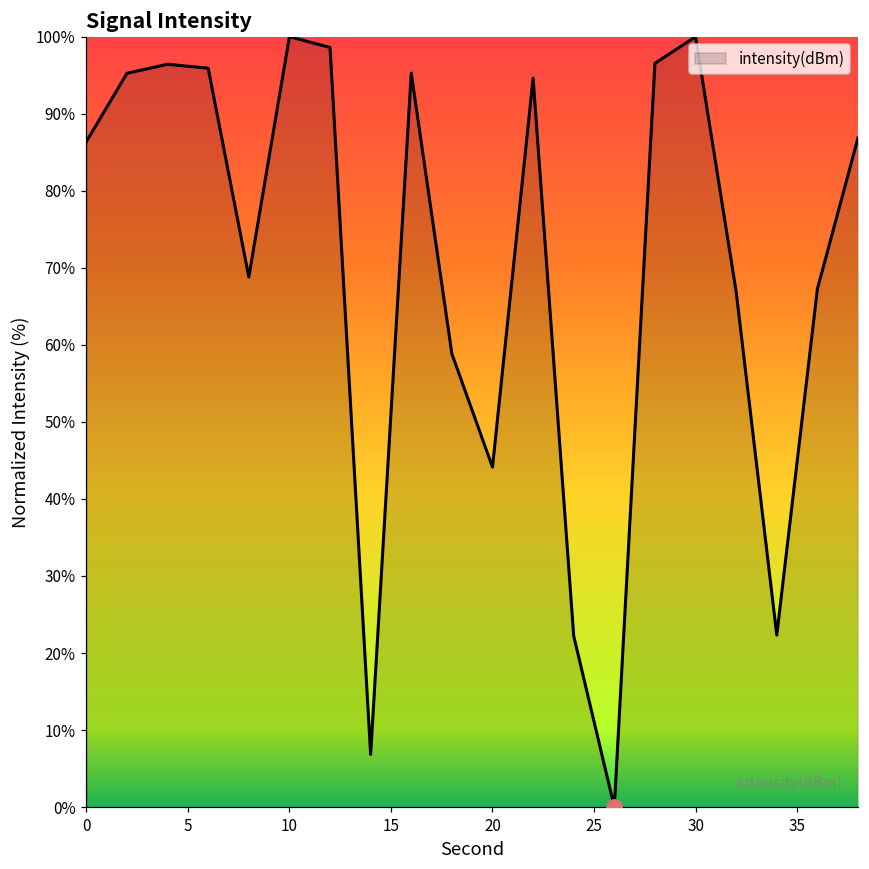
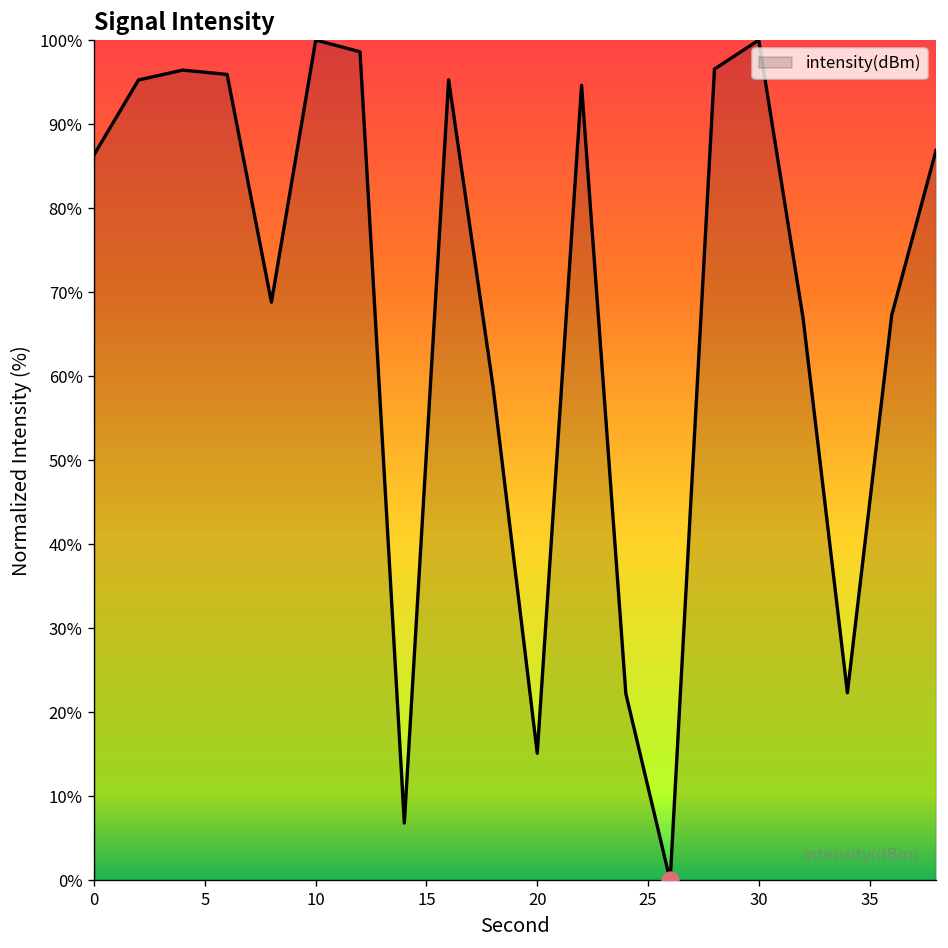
  {
    "intensity(dBm)": {
      "0": "86%",
      "10": "100%",
-     "20": "44%",
+     "20": "15%",
      "30": "100%"
    }
  }
